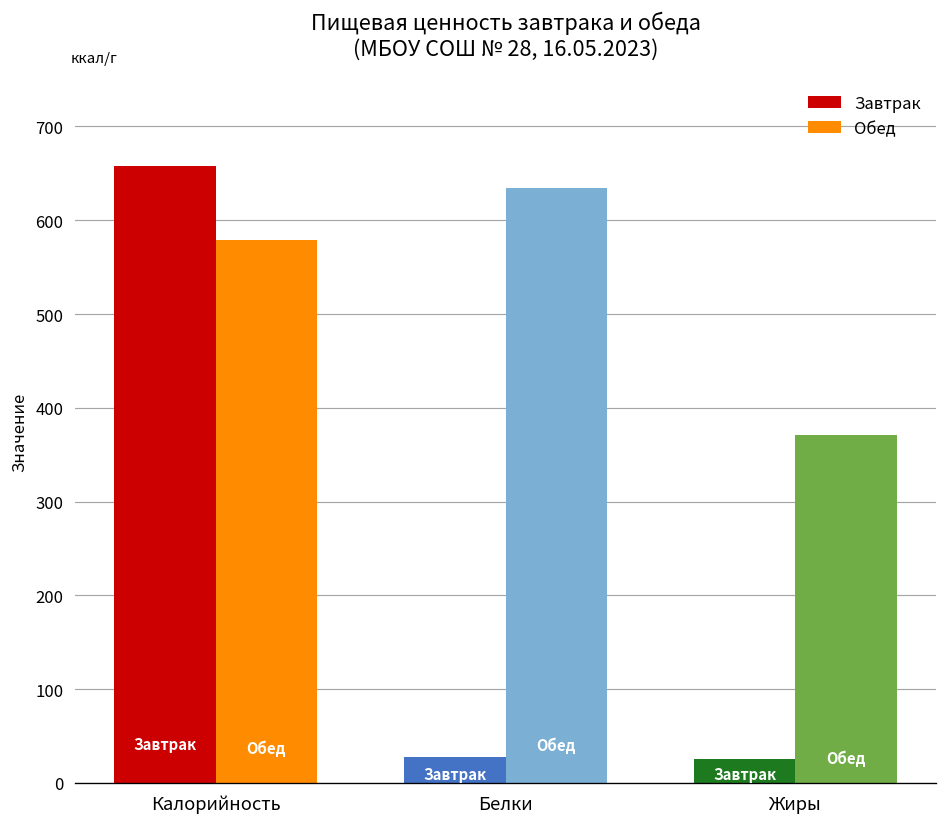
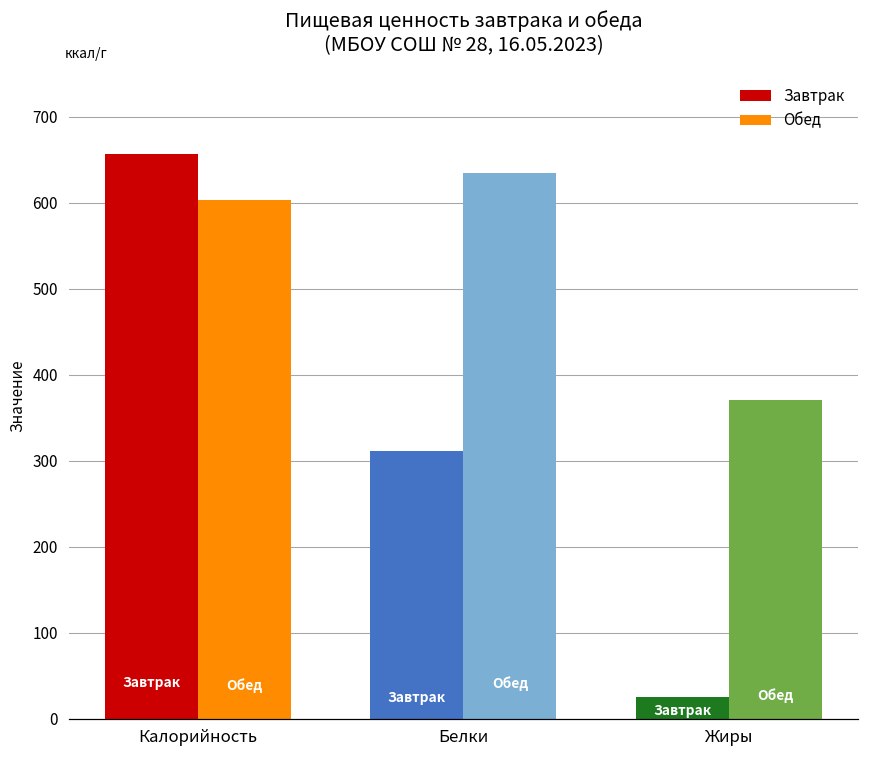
  {
    "Завтрак": {
      "Калорийность": 660,
-     "Белки": 30,
+     "Белки": 310,
      "Жиры": 30
    },
    "Обед": {
-     "Калорийность": 580,
+     "Калорийность": 600,
      "Белки": 630,
      "Жиры": 370
    }
  }
